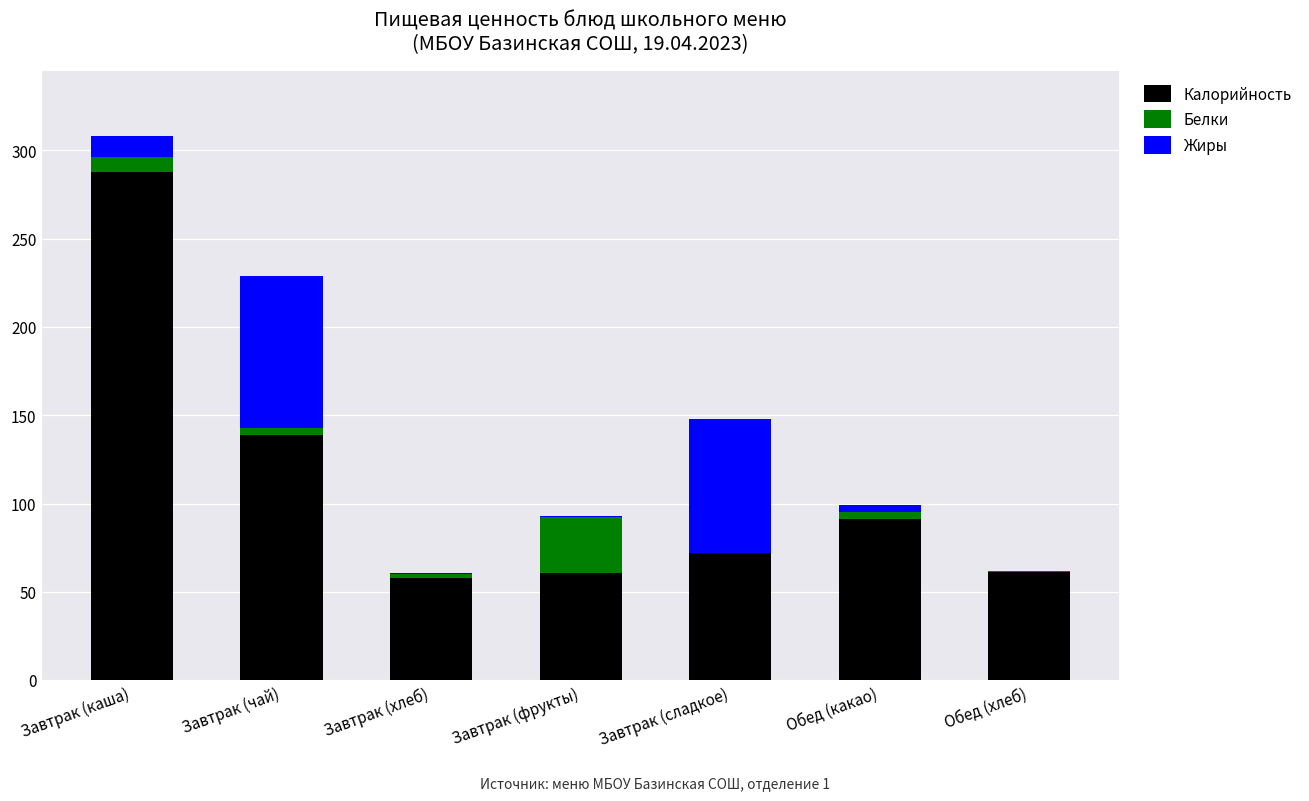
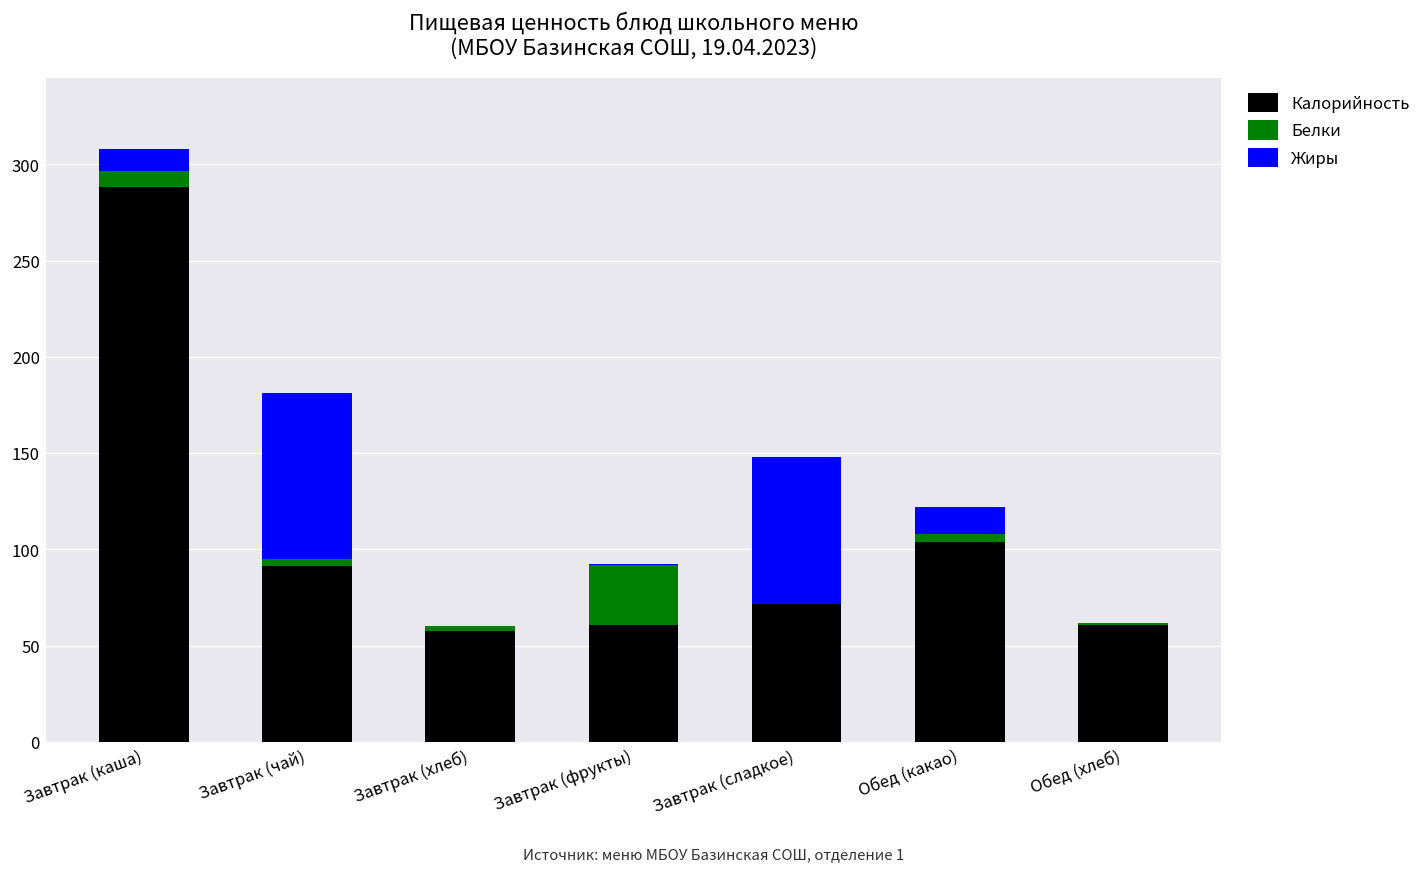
  {
    "Калорийность": {
      "Завтрак (каша)": 288,
-     "Завтрак (чай)": 139,
+     "Завтрак (чай)": 91,
      "Завтрак (хлеб)": 58,
      "Завтрак (фрукты)": 61,
      "Завтрак (сладкое)": 72,
-     "Обед (какао)": 91,
+     "Обед (какао)": 104,
      "Обед (хлеб)": 61
    },
    "Белки": {
      "Завтрак (каша)": 8,
      "Завтрак (чай)": 4,
      "Завтрак (хлеб)": 2,
      "Завтрак (фрукты)": 32,
      "Обед (какао)": 4
    },
    "Жиры": {
      "Завтрак (каша)": 12,
      "Завтрак (чай)": 86,
      "Завтрак (сладкое)": 76,
-     "Обед (какао)": 4,
+     "Обед (какао)": 14,
      "Обед (хлеб)": 0
    }
  }
